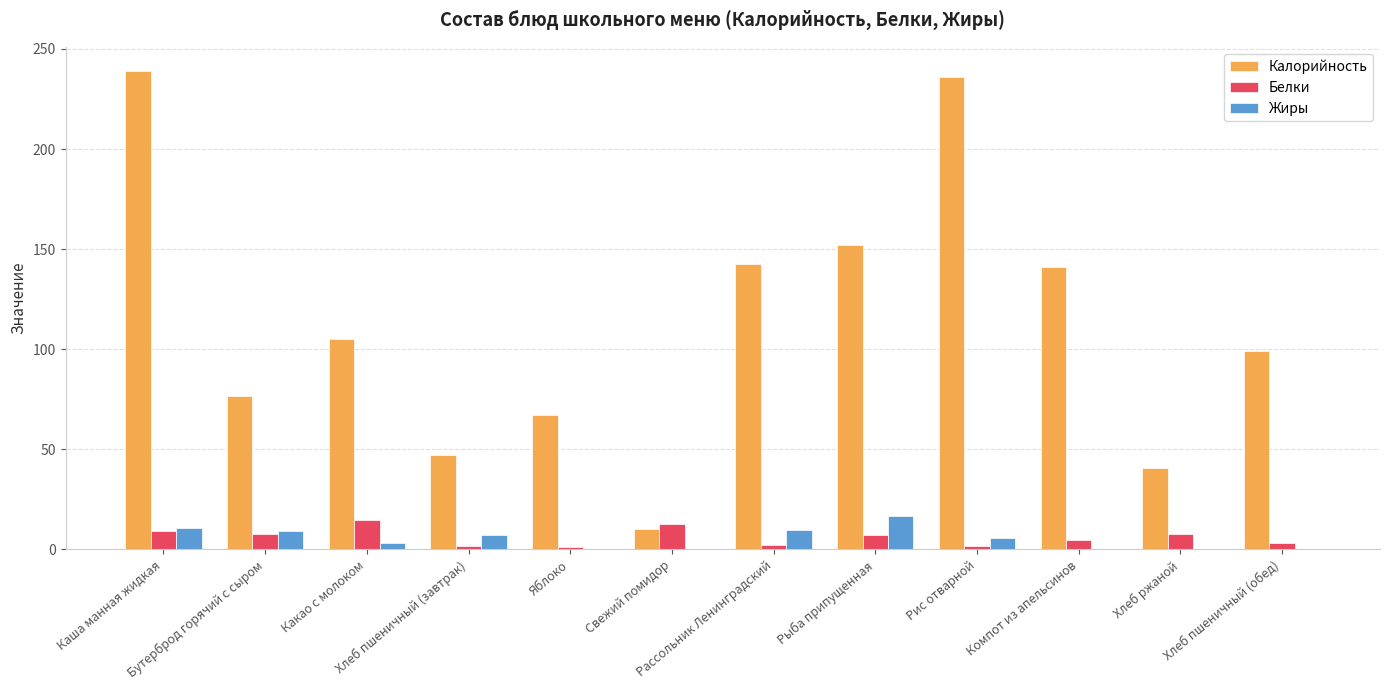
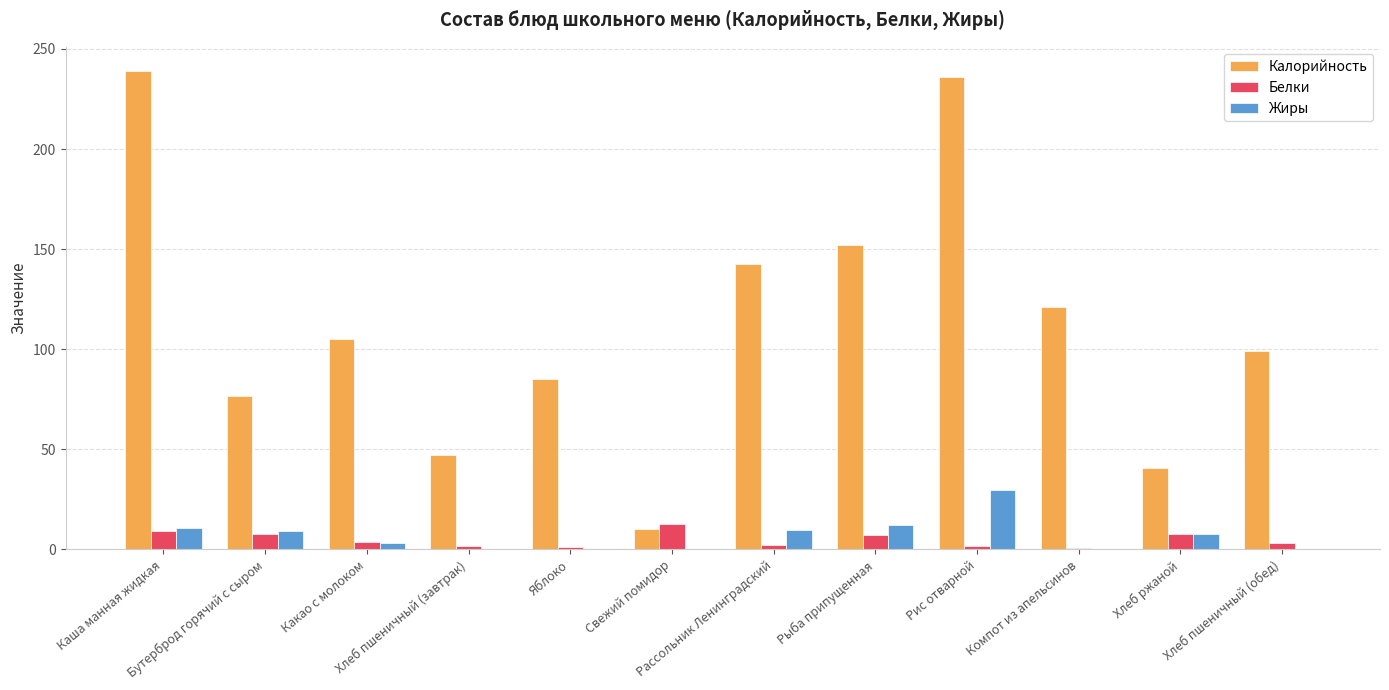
  {
    "Калорийность": {
      "Каша манная жидкая": 239,
      "Бутерброд горячий с сыром": 77,
      "Какао с молоком": 105,
      "Хлеб пшеничный (завтрак)": 47,
-     "Яблоко": 67,
+     "Яблоко": 85,
      "Свежий помидор": 10,
      "Рассольник Ленинградский": 142,
      "Рыба припущенная": 152,
      "Рис отварной": 236,
-     "Компот из апельсинов": 141,
+     "Компот из апельсинов": 121,
      "Хлеб ржаной": 41,
      "Хлеб пшеничный (обед)": 99
    },
    "Белки": {
      "Каша манная жидкая": 9,
      "Бутерброд горячий с сыром": 8,
-     "Какао с молоком": 15,
+     "Какао с молоком": 4,
      "Хлеб пшеничный (завтрак)": 2,
      "Яблоко": 1,
      "Свежий помидор": 13,
      "Рассольник Ленинградский": 2,
      "Рыба припущенная": 7,
      "Рис отварной": 2,
-     "Компот из апельсинов": 5,
+     "Компот из апельсинов": 1,
      "Хлеб ржаной": 8,
      "Хлеб пшеничный (обед)": 3
    },
    "Жиры": {
      "Каша манная жидкая": 11,
      "Бутерброд горячий с сыром": 9,
      "Какао с молоком": 3,
-     "Хлеб пшеничный (завтрак)": 7,
+     "Хлеб пшеничный (завтрак)": 0,
      "Свежий помидор": 0,
      "Рассольник Ленинградский": 10,
-     "Рыба припущенная": 17,
-     "Рис отварной": 6,
-     "Хлеб ржаной": 0
+     "Рыба припущенная": 12,
+     "Рис отварной": 30,
+     "Хлеб ржаной": 8
    }
  }
